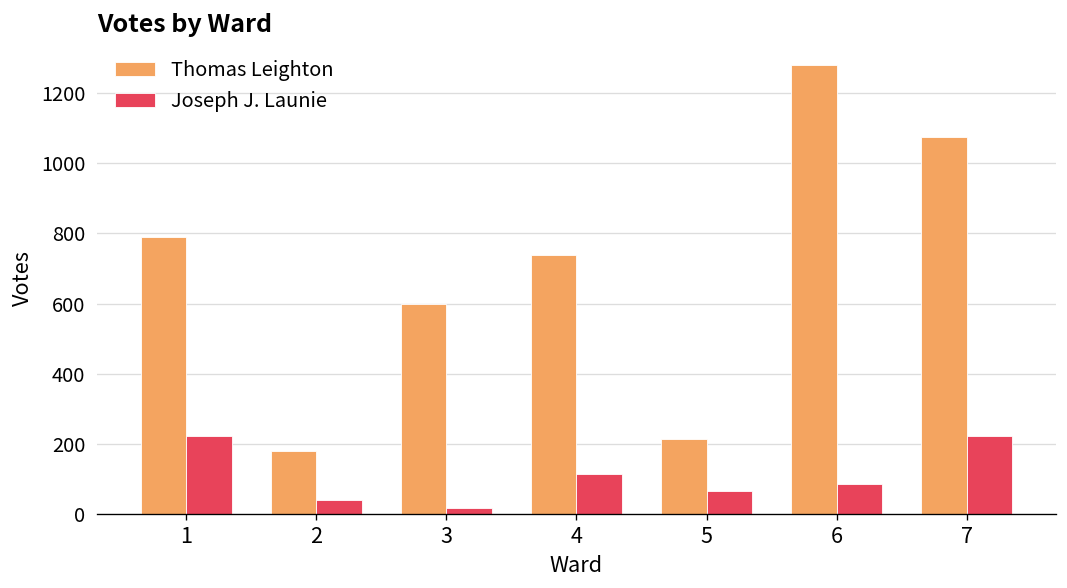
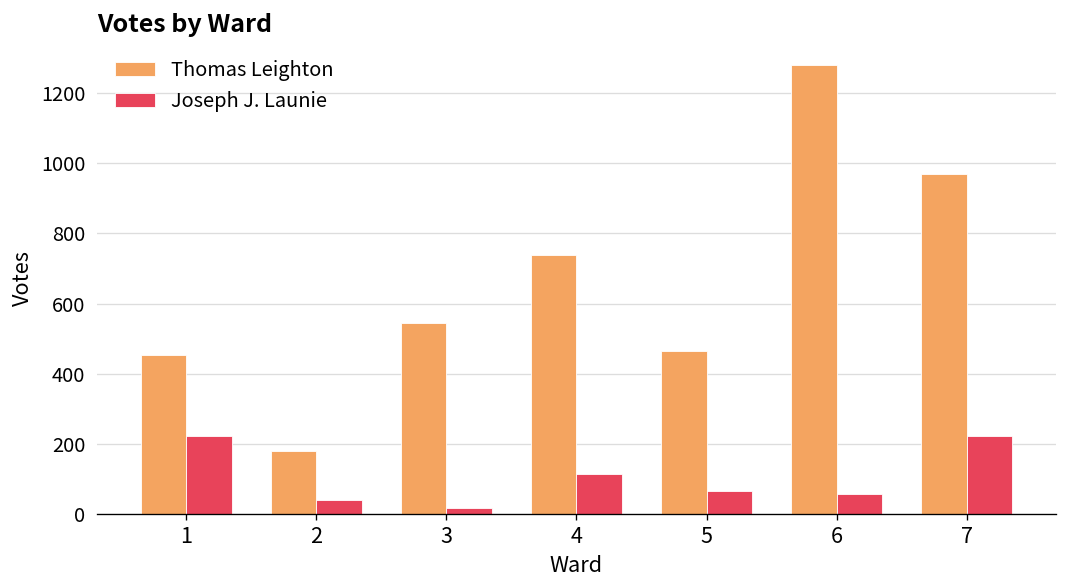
  {
    "Thomas Leighton": {
-     "1": 790,
+     "1": 450,
      "2": 180,
-     "3": 600,
+     "3": 550,
      "4": 740,
-     "5": 210,
+     "5": 470,
      "6": 1280,
-     "7": 1080
+     "7": 970
    },
    "Joseph J. Launie": {
      "1": 220,
      "2": 40,
      "3": 20,
      "4": 110,
      "5": 70,
-     "6": 90,
+     "6": 60,
      "7": 220
    }
  }
